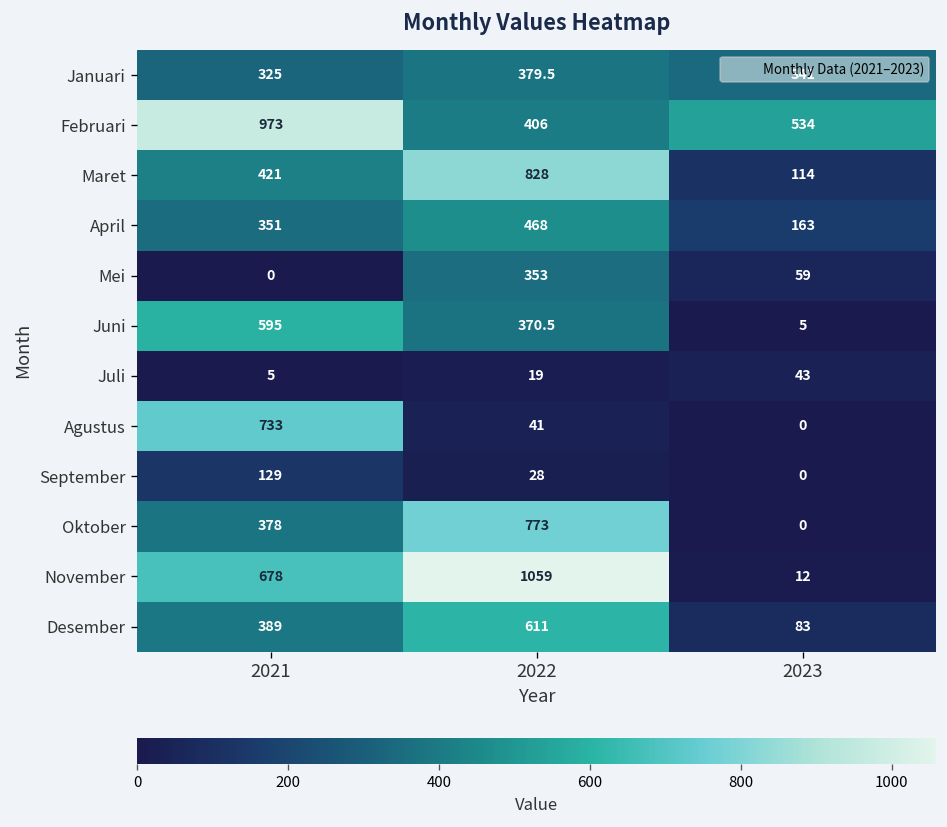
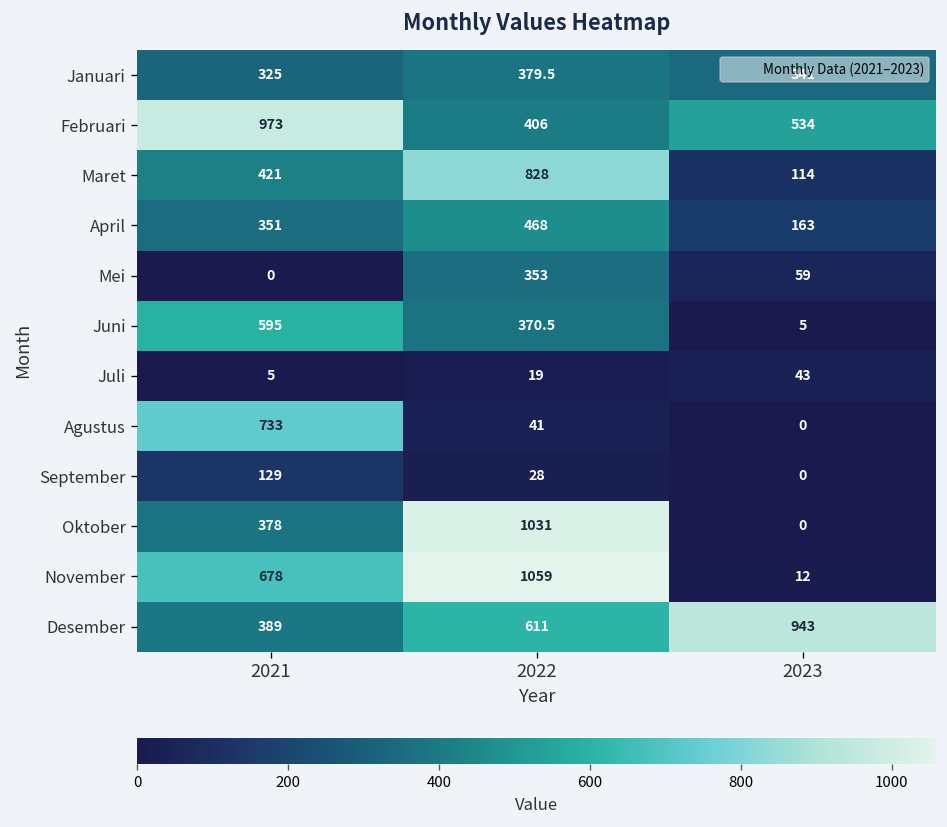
  {
    "Januari": {
      "2021": 325,
      "2022": 379.5
    },
    "Februari": {
      "2021": 973,
      "2022": 406,
      "2023": 534
    },
    "Maret": {
      "2021": 421,
      "2022": 828,
      "2023": 114
    },
    "April": {
      "2021": 351,
      "2022": 468,
      "2023": 163
    },
    "Mei": {
      "2021": 0,
      "2022": 353,
      "2023": 59
    },
    "Juni": {
      "2021": 595,
      "2022": 370.5,
      "2023": 5
    },
    "Juli": {
      "2021": 5,
      "2022": 19,
      "2023": 43
    },
    "Agustus": {
      "2021": 733,
      "2022": 41,
      "2023": 0
    },
    "September": {
      "2021": 129,
      "2022": 28,
      "2023": 0
    },
    "Oktober": {
      "2021": 378,
-     "2022": 773,
+     "2022": 1031,
      "2023": 0
    },
    "November": {
      "2021": 678,
      "2022": 1059,
      "2023": 12
    },
    "Desember": {
      "2021": 389,
      "2022": 611,
-     "2023": 83
+     "2023": 943
    }
  }
